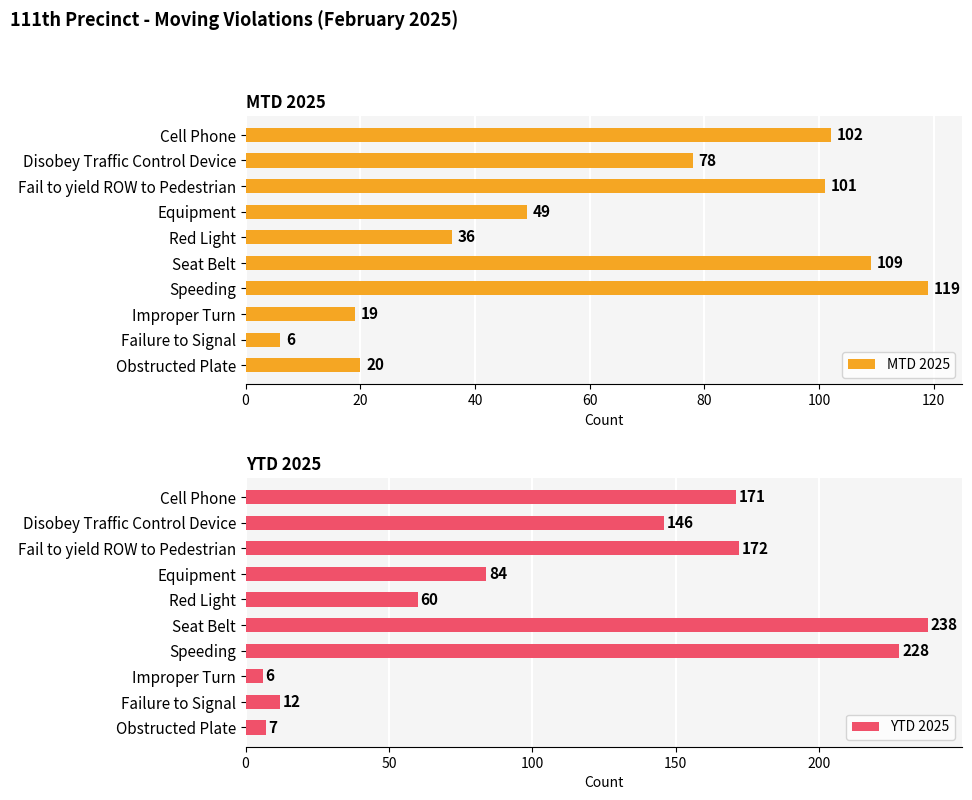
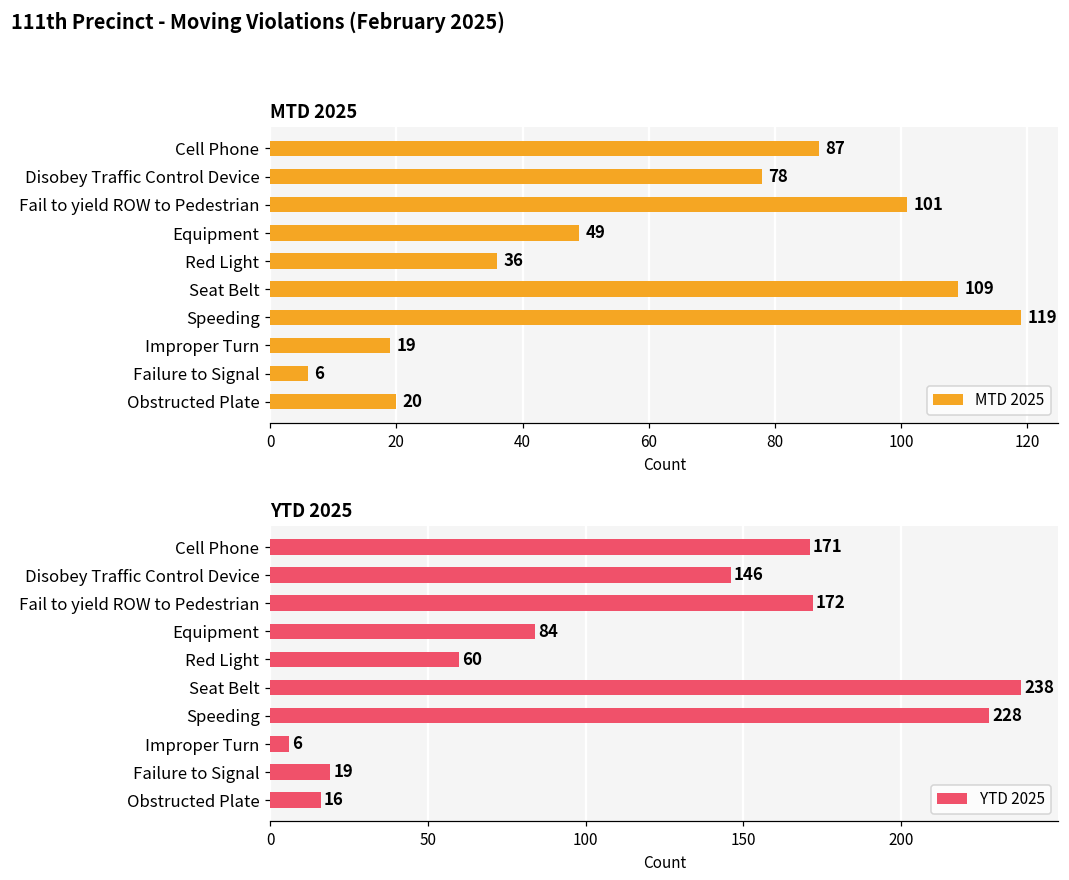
  {
    "MTD 2025": {
-     "Cell Phone": 102,
+     "Cell Phone": 87,
      "Disobey Traffic Control Device": 78,
      "Fail to yield ROW to Pedestrian": 101,
      "Equipment": 49,
      "Red Light": 36,
      "Seat Belt": 109,
      "Speeding": 119,
      "Improper Turn": 19,
      "Failure to Signal": 6,
      "Obstructed Plate": 20
    },
    "YTD 2025": {
      "Cell Phone": 171,
      "Disobey Traffic Control Device": 146,
      "Fail to yield ROW to Pedestrian": 172,
      "Equipment": 84,
      "Red Light": 60,
      "Seat Belt": 238,
      "Speeding": 228,
      "Improper Turn": 6,
-     "Failure to Signal": 12,
-     "Obstructed Plate": 7
+     "Failure to Signal": 19,
+     "Obstructed Plate": 16
    }
  }
